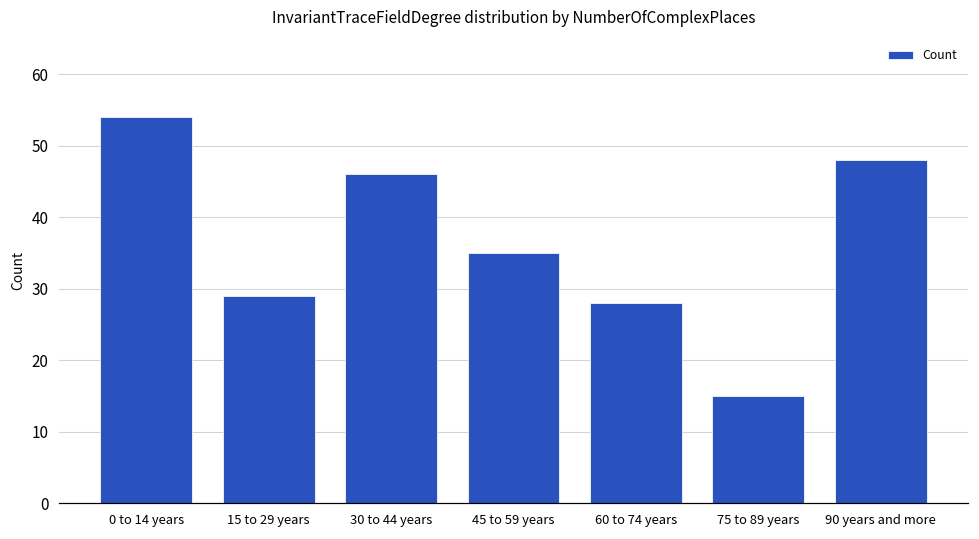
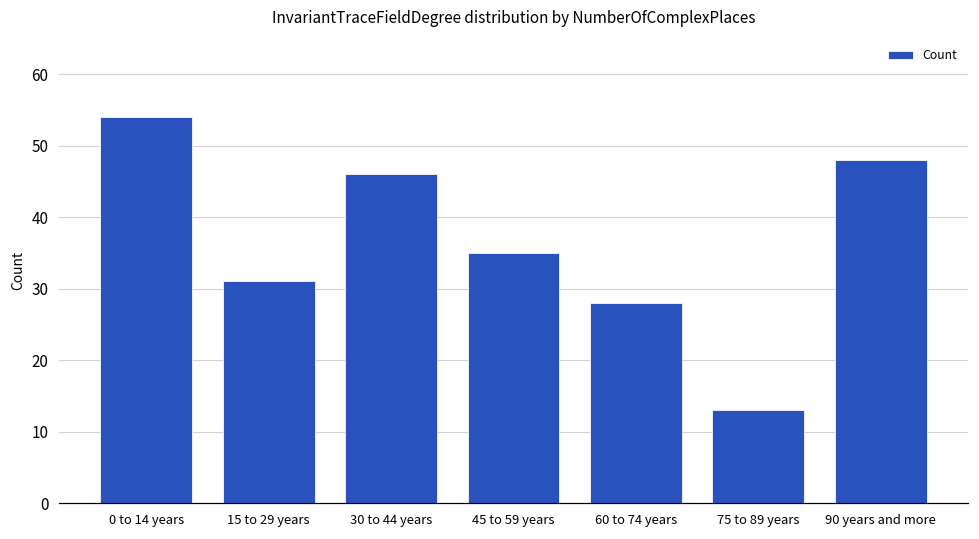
  {
    "0 to 14 years": 54,
-   "15 to 29 years": 29,
+   "15 to 29 years": 31,
    "30 to 44 years": 46,
    "45 to 59 years": 35,
    "60 to 74 years": 28,
-   "75 to 89 years": 15,
+   "75 to 89 years": 13,
    "90 years and more": 48
  }
